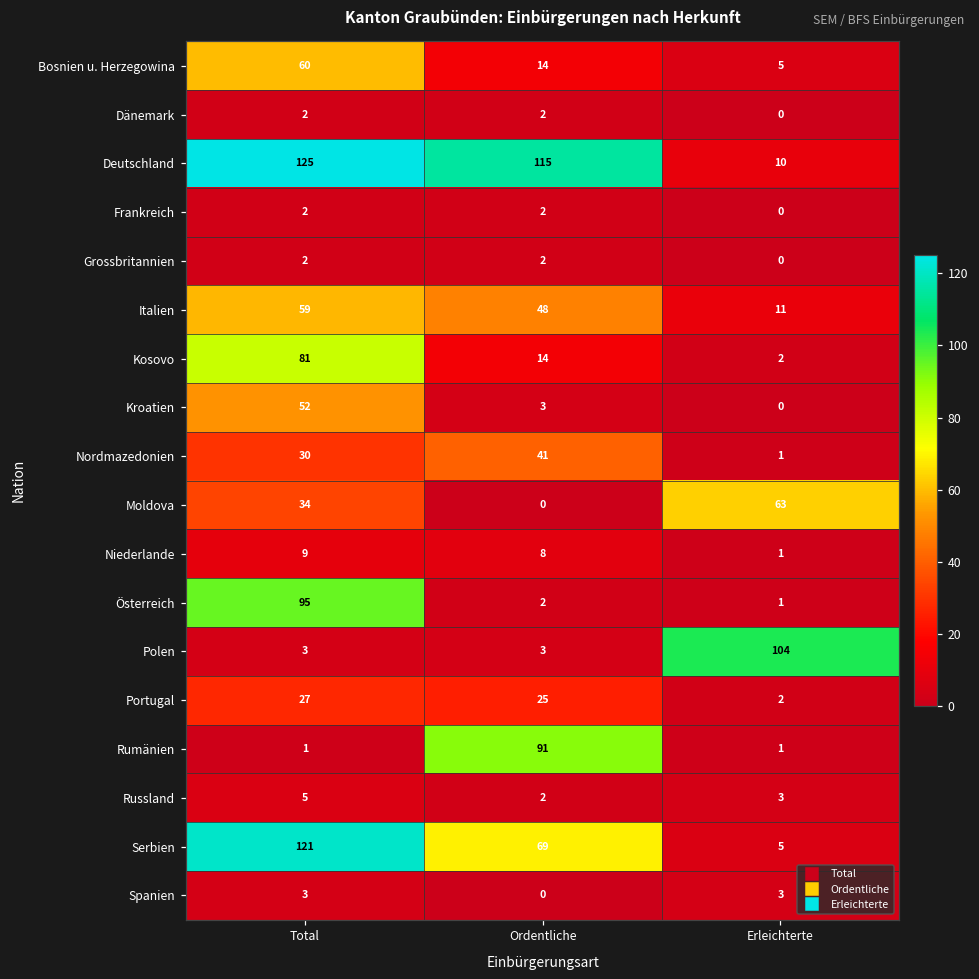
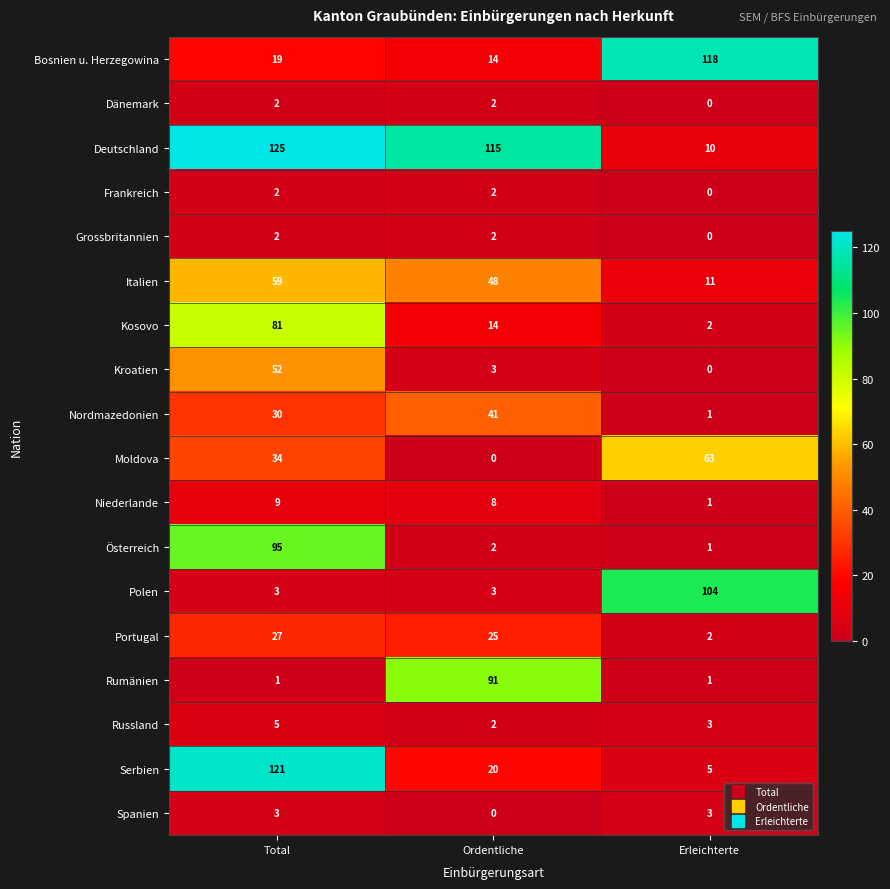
  {
    "Bosnien u. Herzegowina": {
-     "Total": 60,
+     "Total": 19,
      "Ordentliche": 14,
-     "Erleichterte": 5
+     "Erleichterte": 118
    },
    "Dänemark": {
      "Total": 2,
      "Ordentliche": 2,
      "Erleichterte": 0
    },
    "Deutschland": {
      "Total": 125,
      "Ordentliche": 115,
      "Erleichterte": 10
    },
    "Frankreich": {
      "Total": 2,
      "Ordentliche": 2,
      "Erleichterte": 0
    },
    "Grossbritannien": {
      "Total": 2,
      "Ordentliche": 2,
      "Erleichterte": 0
    },
    "Italien": {
      "Total": 59,
      "Ordentliche": 48,
      "Erleichterte": 11
    },
    "Kosovo": {
      "Total": 81,
      "Ordentliche": 14,
      "Erleichterte": 2
    },
    "Kroatien": {
      "Total": 52,
      "Ordentliche": 3,
      "Erleichterte": 0
    },
    "Nordmazedonien": {
      "Total": 30,
      "Ordentliche": 41,
      "Erleichterte": 1
    },
    "Moldova": {
      "Total": 34,
      "Ordentliche": 0,
      "Erleichterte": 63
    },
    "Niederlande": {
      "Total": 9,
      "Ordentliche": 8,
      "Erleichterte": 1
    },
    "Österreich": {
      "Total": 95,
      "Ordentliche": 2,
      "Erleichterte": 1
    },
    "Polen": {
      "Total": 3,
      "Ordentliche": 3,
      "Erleichterte": 104
    },
    "Portugal": {
      "Total": 27,
      "Ordentliche": 25,
      "Erleichterte": 2
    },
    "Rumänien": {
      "Total": 1,
      "Ordentliche": 91,
      "Erleichterte": 1
    },
    "Russland": {
      "Total": 5,
      "Ordentliche": 2,
      "Erleichterte": 3
    },
    "Serbien": {
      "Total": 121,
-     "Ordentliche": 69,
+     "Ordentliche": 20,
      "Erleichterte": 5
    },
    "Spanien": {
      "Total": 3,
      "Ordentliche": 0,
      "Erleichterte": 3
    }
  }
